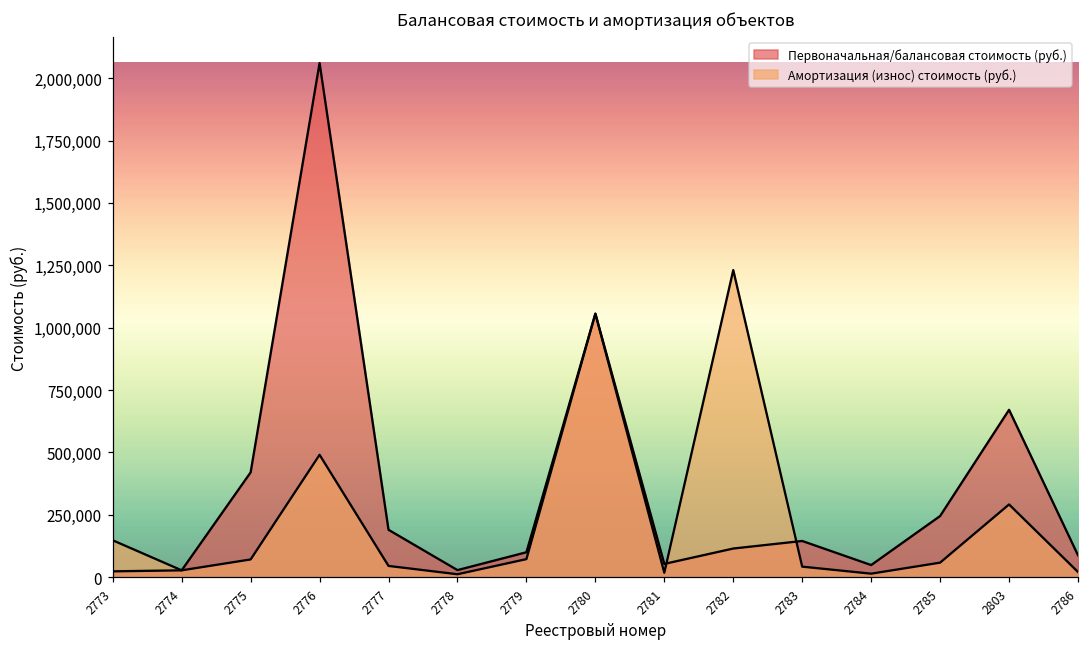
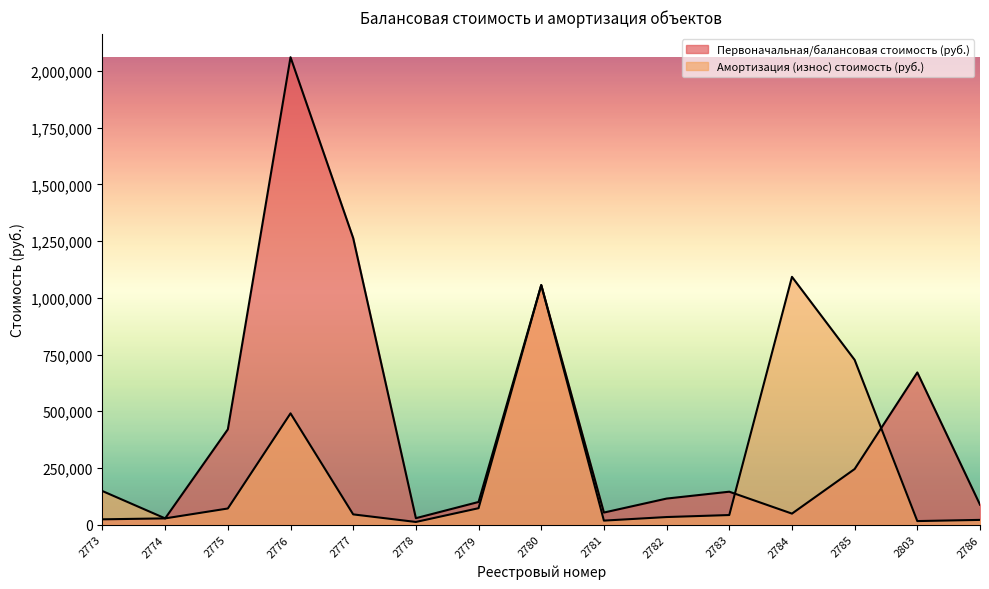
  {
    "Первоначальная/балансовая стоимость (руб.)": {
      "2773": "20,000",
      "2775": "420,000",
      "2776": "2,060,000",
-     "2777": "190,000",
+     "2777": "1,260,000",
      "2778": "30,000",
      "2779": "100,000",
      "2781": "50,000",
      "2782": "110,000",
      "2783": "150,000",
      "2784": "50,000",
      "2785": "250,000",
      "2803": "670,000",
      "2786": "90,000"
    },
    "Амортизация (износ) стоимость (руб.)": {
      "2773": "150,000",
      "2775": "70,000",
      "2776": "490,000",
      "2777": "50,000",
      "2778": "10,000",
      "2779": "70,000",
      "2781": "20,000",
-     "2782": "1,230,000",
+     "2782": "30,000",
      "2783": "40,000",
-     "2784": "10,000",
-     "2785": "60,000",
-     "2803": "290,000",
+     "2784": "1,090,000",
+     "2785": "730,000",
+     "2803": "20,000",
      "2786": "20,000"
    }
  }
